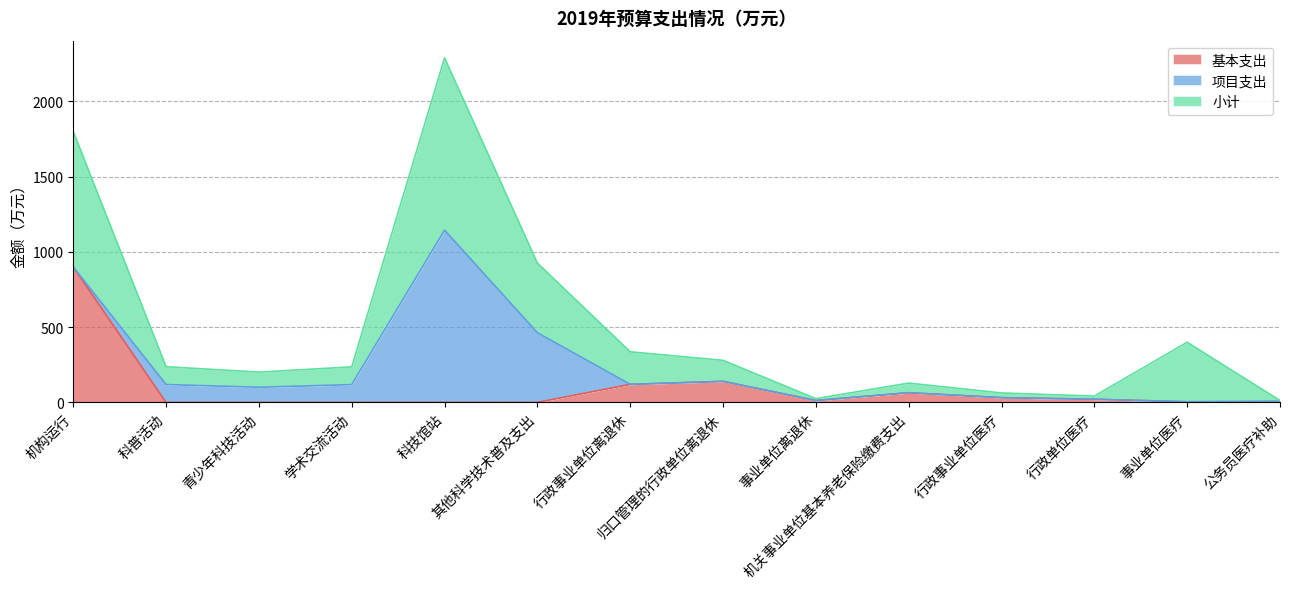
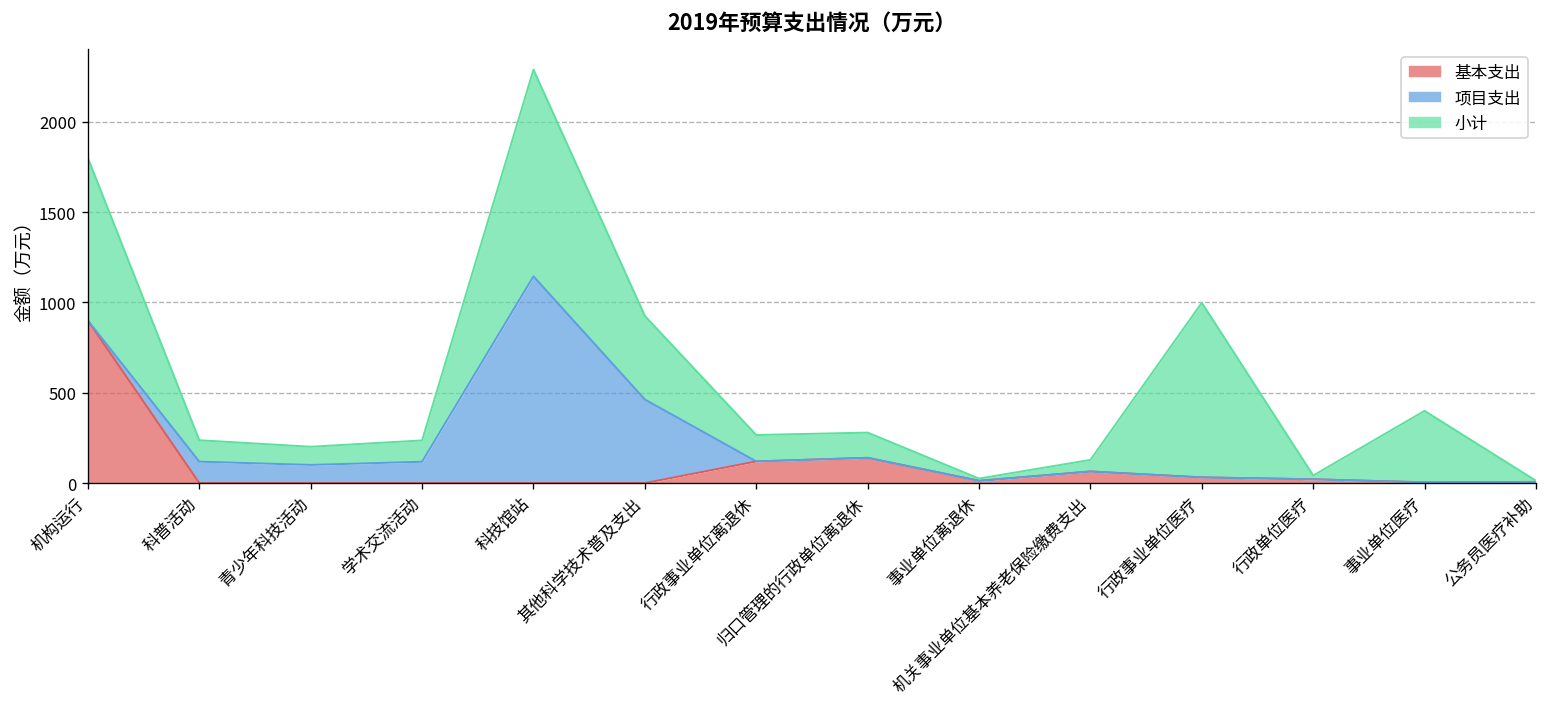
  {
    "基本支出": {
      "科普活动": 0,
      "青少年科技活动": 0,
      "学术交流活动": 0,
      "科技馆站": 0,
      "其他科学技术普及支出": 0
    },
    "项目支出": {
      "科普活动": 120,
      "青少年科技活动": 100,
      "学术交流活动": 120,
      "科技馆站": 1140,
      "其他科学技术普及支出": 460
    },
    "小计": {
      "机构运行": 900,
      "科普活动": 120,
      "青少年科技活动": 100,
      "学术交流活动": 120,
      "科技馆站": 1140,
      "其他科学技术普及支出": 460,
-     "行政事业单位离退休": 220,
+     "行政事业单位离退休": 150,
      "归口管理的行政单位离退休": 140,
      "机关事业单位基本养老保险缴费支出": 60,
-     "行政事业单位医疗": 30,
+     "行政事业单位医疗": 970,
      "行政单位医疗": 20,
      "事业单位医疗": 400
    }
  }
